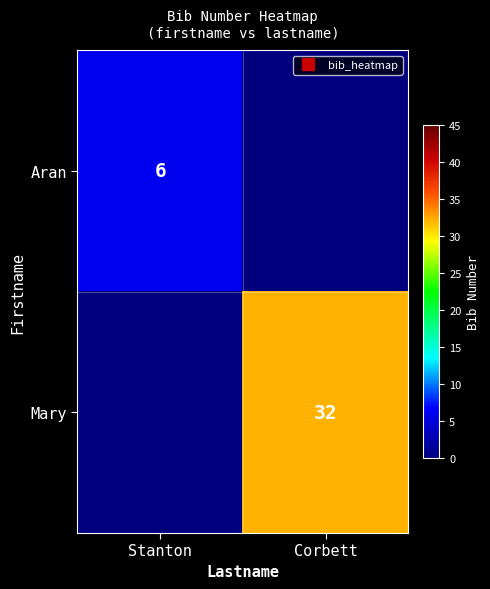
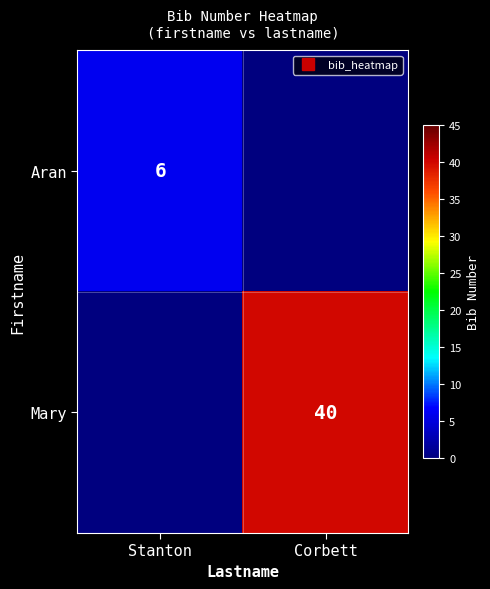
  {
    "Aran": {
      "Stanton": 6
    },
    "Mary": {
-     "Corbett": 32
+     "Corbett": 40
    }
  }
